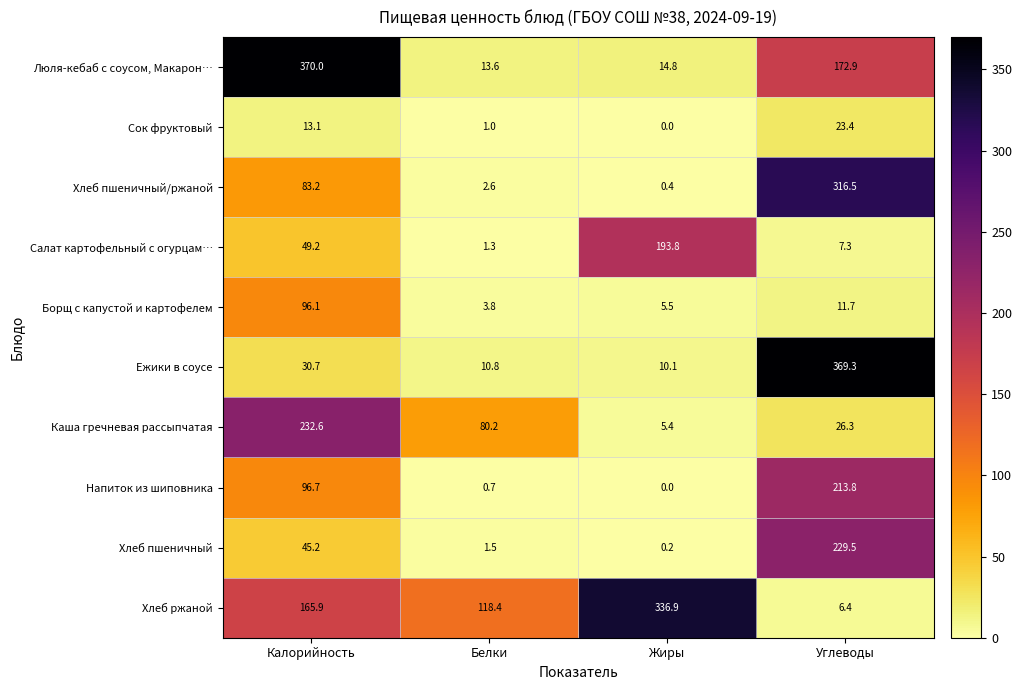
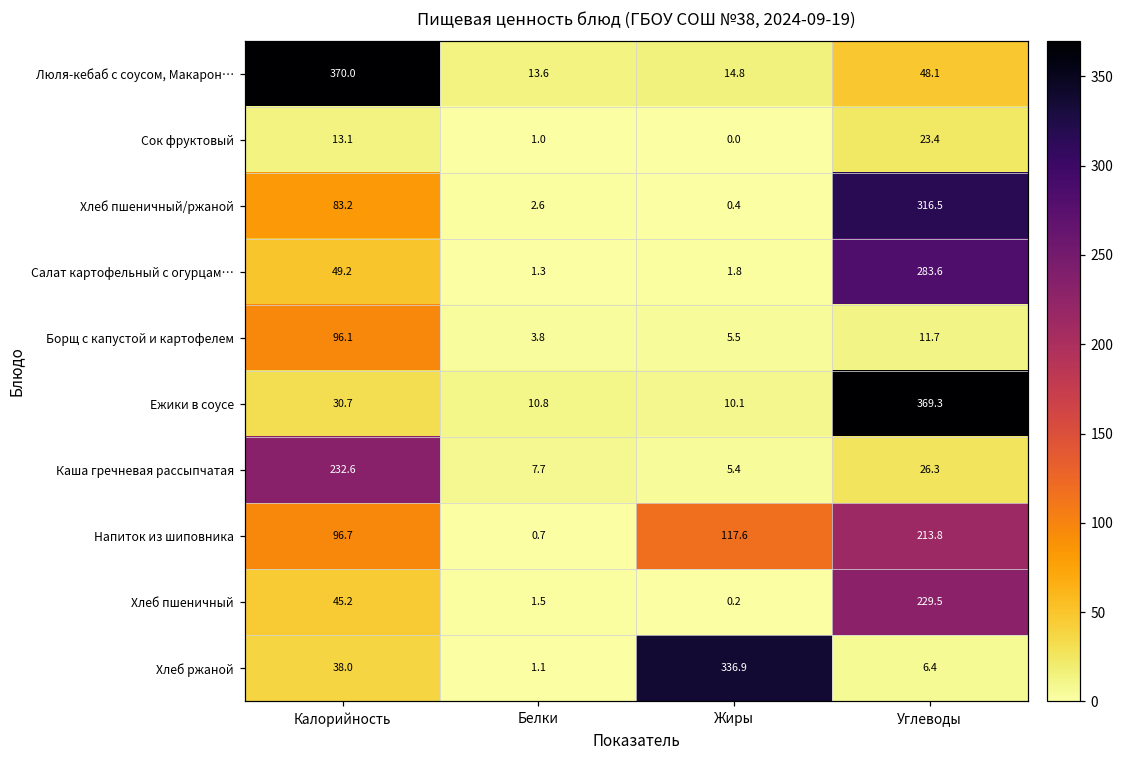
  {
    "Люля-кебаб с соусом, Макарон…": {
      "Калорийность": 370.0,
      "Белки": 13.6,
      "Жиры": 14.8,
-     "Углеводы": 172.9
+     "Углеводы": 48.1
    },
    "Сок фруктовый": {
      "Калорийность": 13.1,
      "Белки": 1.0,
      "Жиры": 0.0,
      "Углеводы": 23.4
    },
    "Хлеб пшеничный/ржаной": {
      "Калорийность": 83.2,
      "Белки": 2.6,
      "Жиры": 0.4,
      "Углеводы": 316.5
    },
    "Салат картофельный с огурцам…": {
      "Калорийность": 49.2,
      "Белки": 1.3,
-     "Жиры": 193.8,
-     "Углеводы": 7.3
+     "Жиры": 1.8,
+     "Углеводы": 283.6
    },
    "Борщ с капустой и картофелем": {
      "Калорийность": 96.1,
      "Белки": 3.8,
      "Жиры": 5.5,
      "Углеводы": 11.7
    },
    "Ежики в соусе": {
      "Калорийность": 30.7,
      "Белки": 10.8,
      "Жиры": 10.1,
      "Углеводы": 369.3
    },
    "Каша гречневая рассыпчатая": {
      "Калорийность": 232.6,
-     "Белки": 80.2,
+     "Белки": 7.7,
      "Жиры": 5.4,
      "Углеводы": 26.3
    },
    "Напиток из шиповника": {
      "Калорийность": 96.7,
      "Белки": 0.7,
-     "Жиры": 0.0,
+     "Жиры": 117.6,
      "Углеводы": 213.8
    },
    "Хлеб пшеничный": {
      "Калорийность": 45.2,
      "Белки": 1.5,
      "Жиры": 0.2,
      "Углеводы": 229.5
    },
    "Хлеб ржаной": {
-     "Калорийность": 165.9,
-     "Белки": 118.4,
+     "Калорийность": 38.0,
+     "Белки": 1.1,
      "Жиры": 336.9,
      "Углеводы": 6.4
    }
  }
